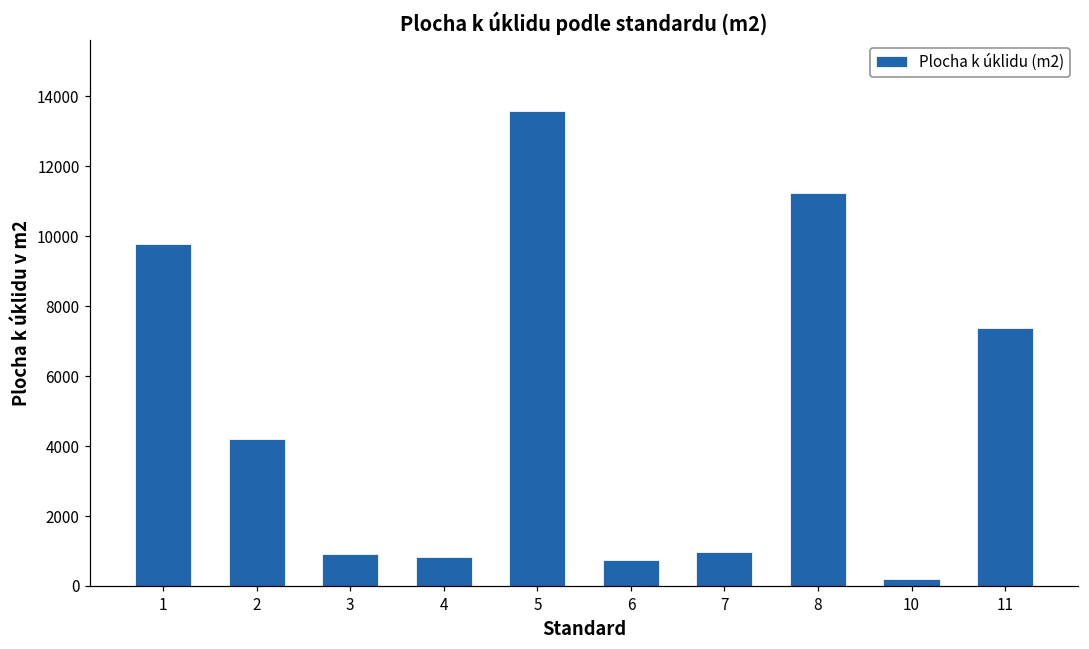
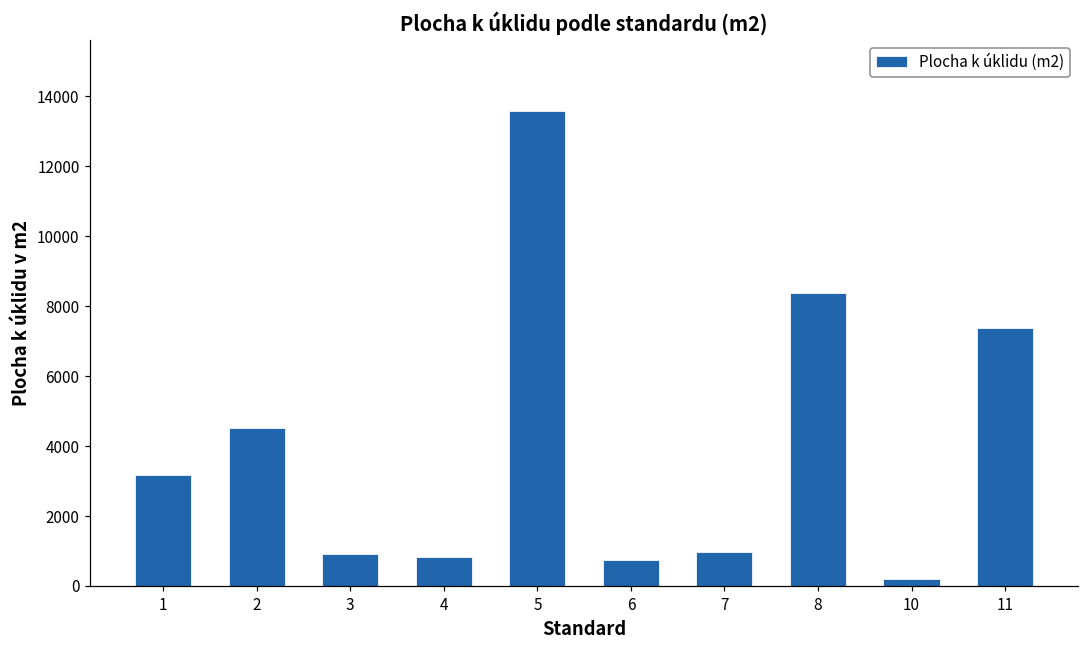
  {
-   "1": 9800,
-   "2": 4200,
+   "1": 3200,
+   "2": 4500,
    "3": 900,
    "4": 800,
    "5": 13600,
    "6": 800,
    "7": 1000,
-   "8": 11200,
+   "8": 8400,
    "10": 200,
    "11": 7400
  }
